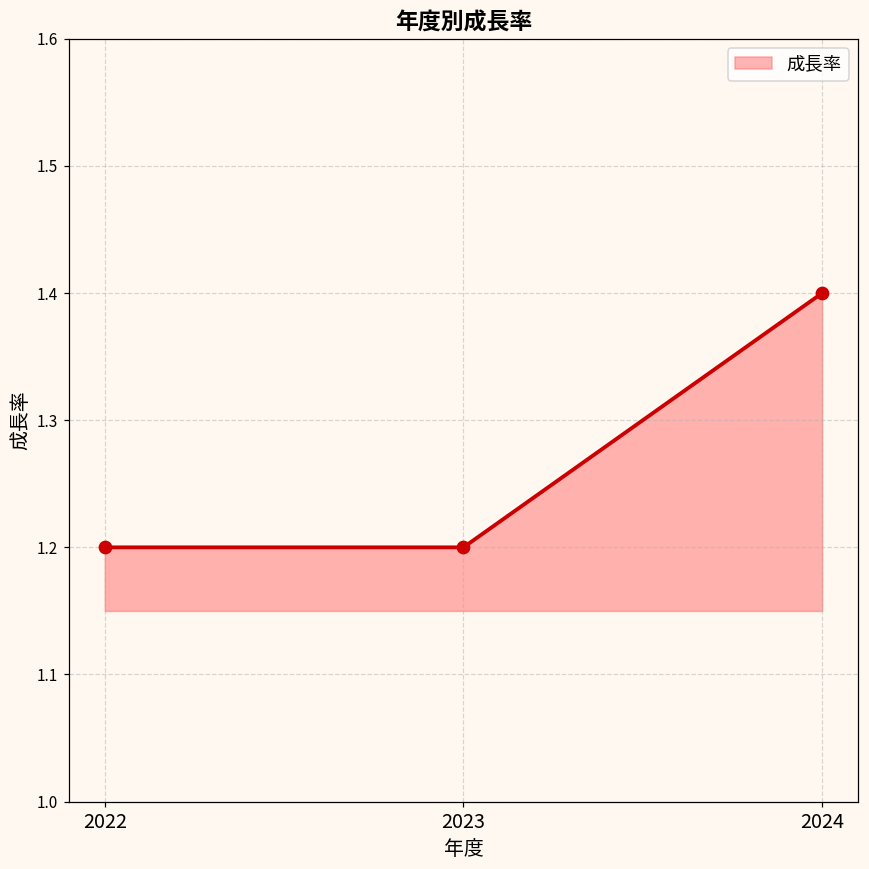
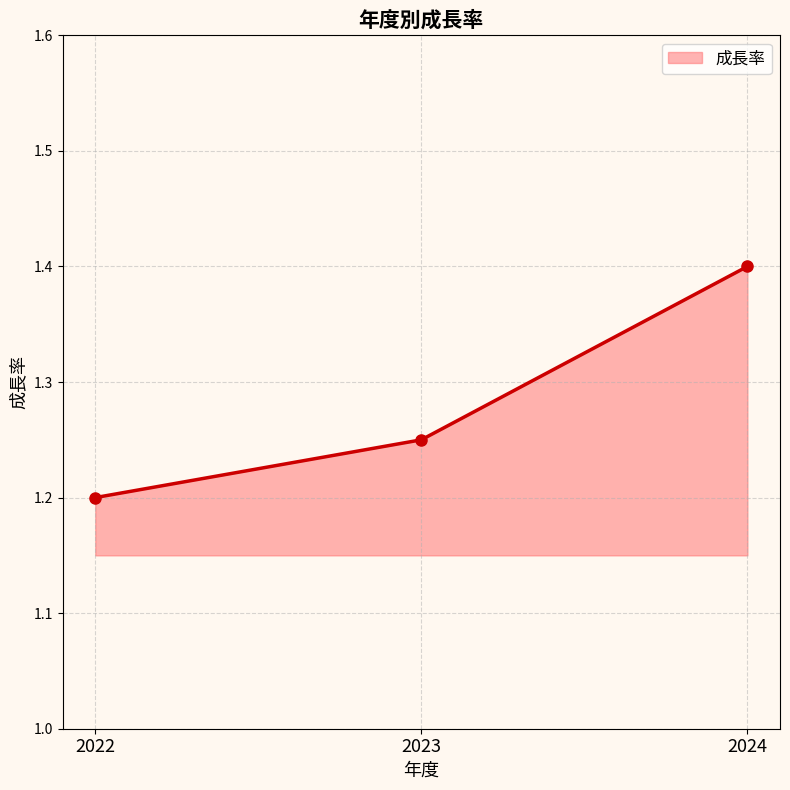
  {
    "2022": 1.20,
-   "2023": 1.20,
+   "2023": 1.25,
    "2024": 1.40
  }
